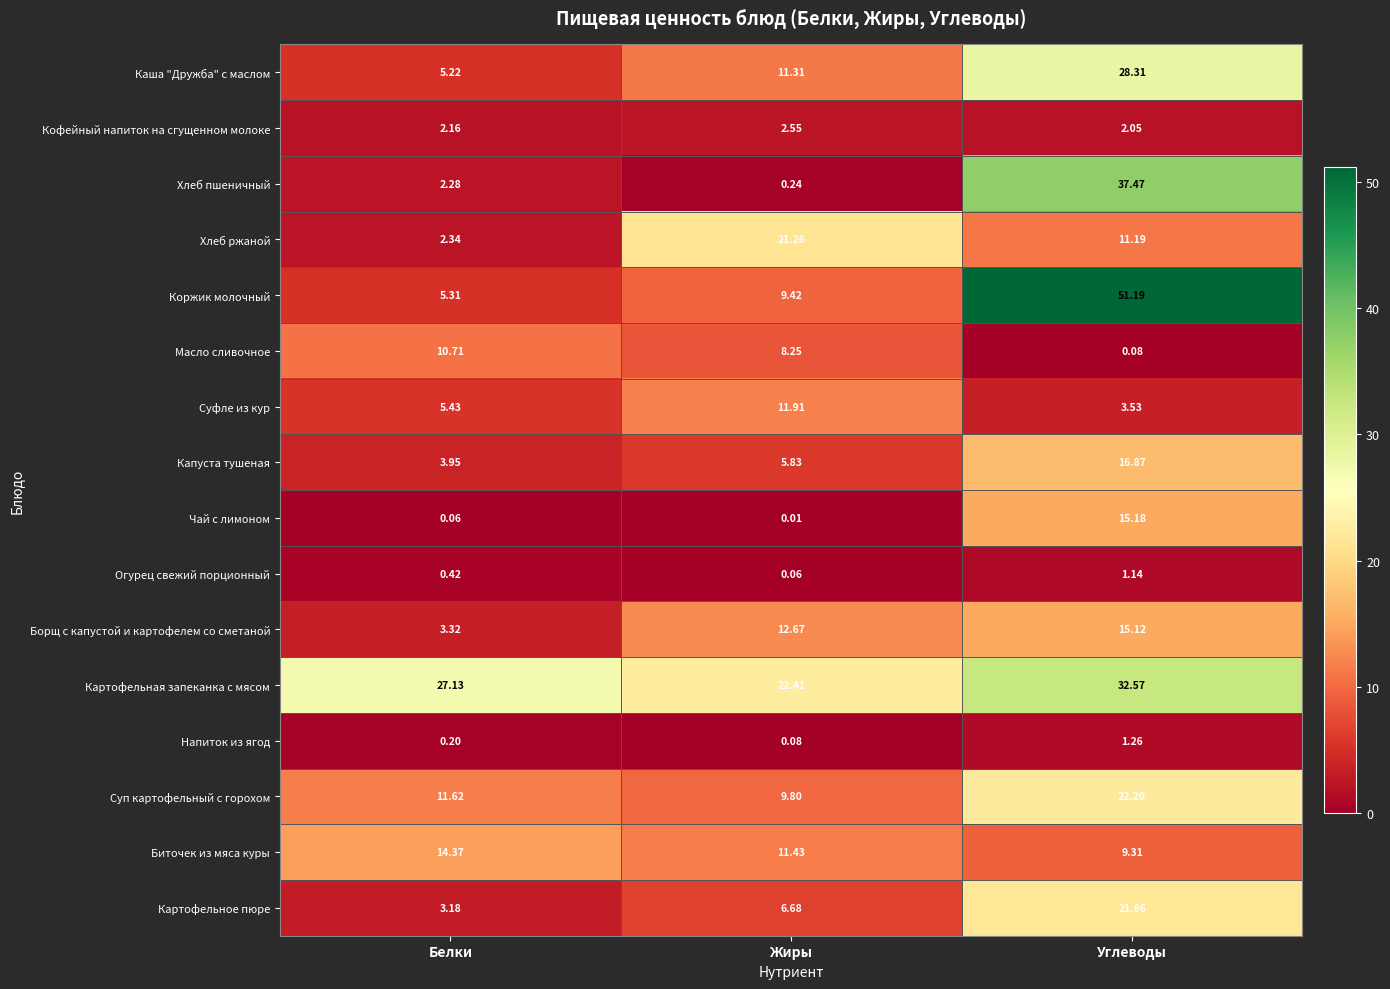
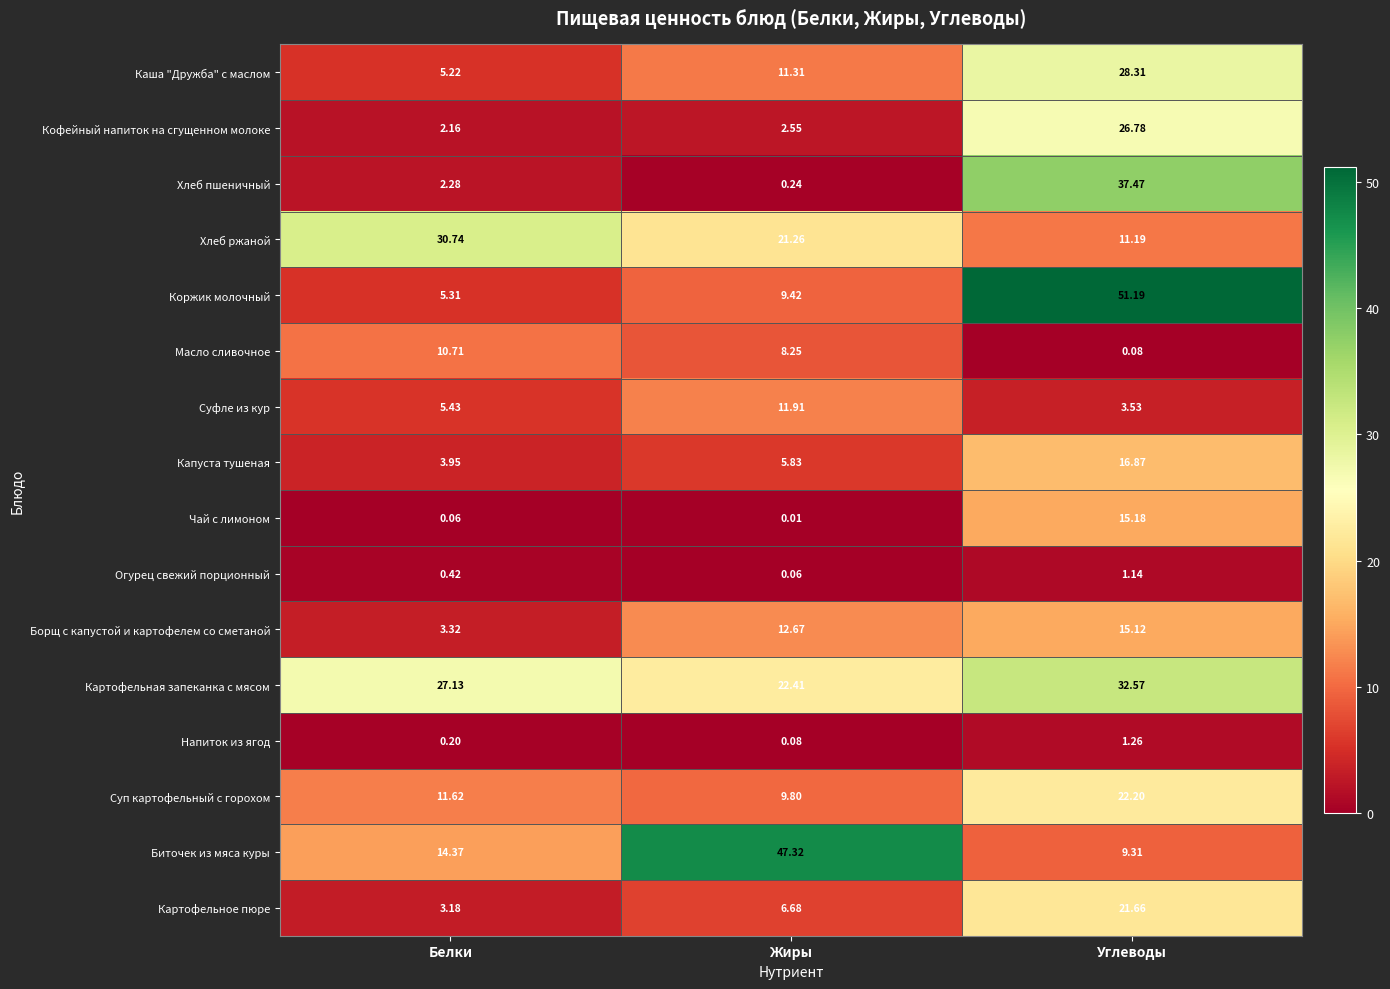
  {
    "Каша \"Дружба\" с маслом": {
      "Белки": 5.22,
      "Жиры": 11.31,
      "Углеводы": 28.31
    },
    "Кофейный напиток на сгущенном молоке": {
      "Белки": 2.16,
      "Жиры": 2.55,
-     "Углеводы": 2.05
+     "Углеводы": 26.78
    },
    "Хлеб пшеничный": {
      "Белки": 2.28,
      "Жиры": 0.24,
      "Углеводы": 37.47
    },
    "Хлеб ржаной": {
-     "Белки": 2.34,
+     "Белки": 30.74,
      "Жиры": 21.26,
      "Углеводы": 11.19
    },
    "Коржик молочный": {
      "Белки": 5.31,
      "Жиры": 9.42,
      "Углеводы": 51.19
    },
    "Масло сливочное": {
      "Белки": 10.71,
      "Жиры": 8.25,
      "Углеводы": 0.08
    },
    "Суфле из кур": {
      "Белки": 5.43,
      "Жиры": 11.91,
      "Углеводы": 3.53
    },
    "Капуста тушеная": {
      "Белки": 3.95,
      "Жиры": 5.83,
      "Углеводы": 16.87
    },
    "Чай с лимоном": {
      "Белки": 0.06,
      "Жиры": 0.01,
      "Углеводы": 15.18
    },
    "Огурец свежий порционный": {
      "Белки": 0.42,
      "Жиры": 0.06,
      "Углеводы": 1.14
    },
    "Борщ с капустой и картофелем со сметаной": {
      "Белки": 3.32,
      "Жиры": 12.67,
      "Углеводы": 15.12
    },
    "Картофельная запеканка с мясом": {
      "Белки": 27.13,
      "Жиры": 22.41,
      "Углеводы": 32.57
    },
    "Напиток из ягод": {
      "Белки": 0.20,
      "Жиры": 0.08,
      "Углеводы": 1.26
    },
    "Суп картофельный с горохом": {
      "Белки": 11.62,
      "Жиры": 9.80,
      "Углеводы": 22.20
    },
    "Биточек из мяса куры": {
      "Белки": 14.37,
-     "Жиры": 11.43,
+     "Жиры": 47.32,
      "Углеводы": 9.31
    },
    "Картофельное пюре": {
      "Белки": 3.18,
      "Жиры": 6.68,
      "Углеводы": 21.66
    }
  }
